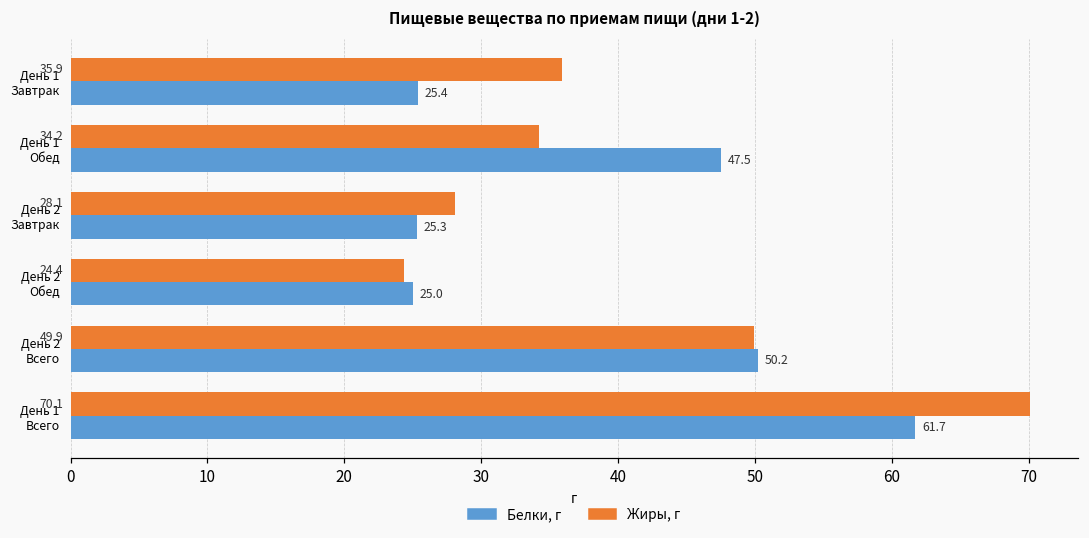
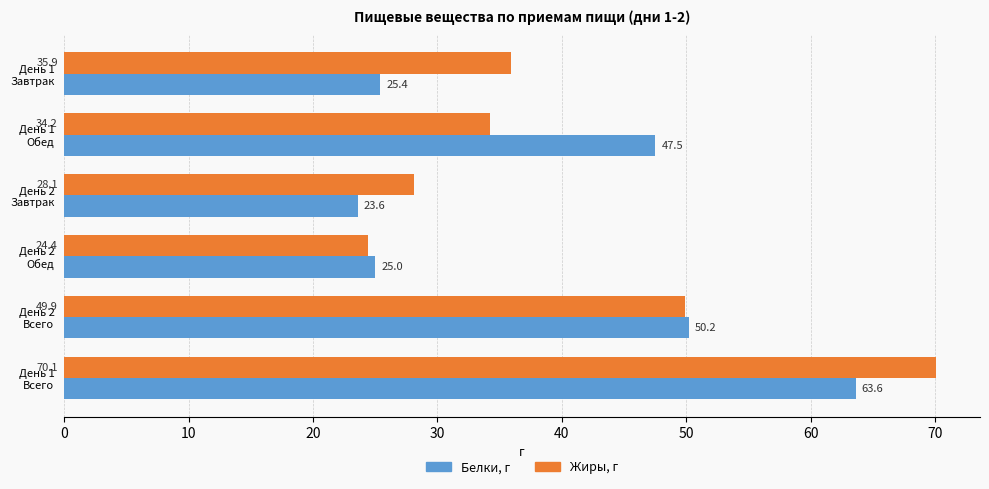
  {
    "Белки, г": {
      "День 1 Завтрак": 25.4,
      "День 1 Обед": 47.5,
-     "День 2 Завтрак": 25.3,
+     "День 2 Завтрак": 23.6,
      "День 2 Обед": 25.0,
      "День 2 Всего": 50.2,
-     "День 1 Всего": 61.7
+     "День 1 Всего": 63.6
    },
    "Жиры, г": {
      "День 1 Завтрак": 35.9,
      "День 1 Обед": 34.2,
      "День 2 Завтрак": 28.1,
      "День 2 Обед": 24.4,
      "День 2 Всего": 49.9,
      "День 1 Всего": 70.1
    }
  }
